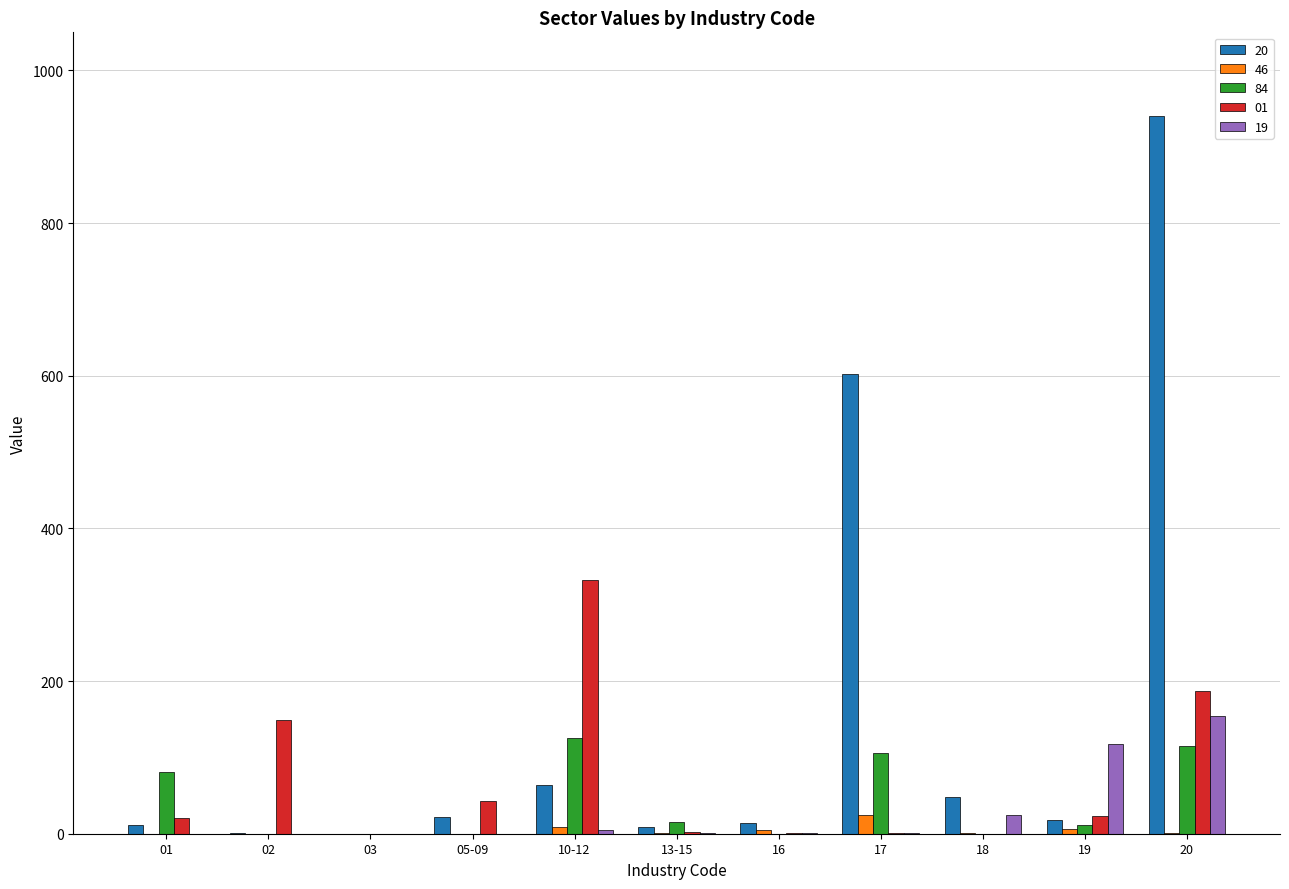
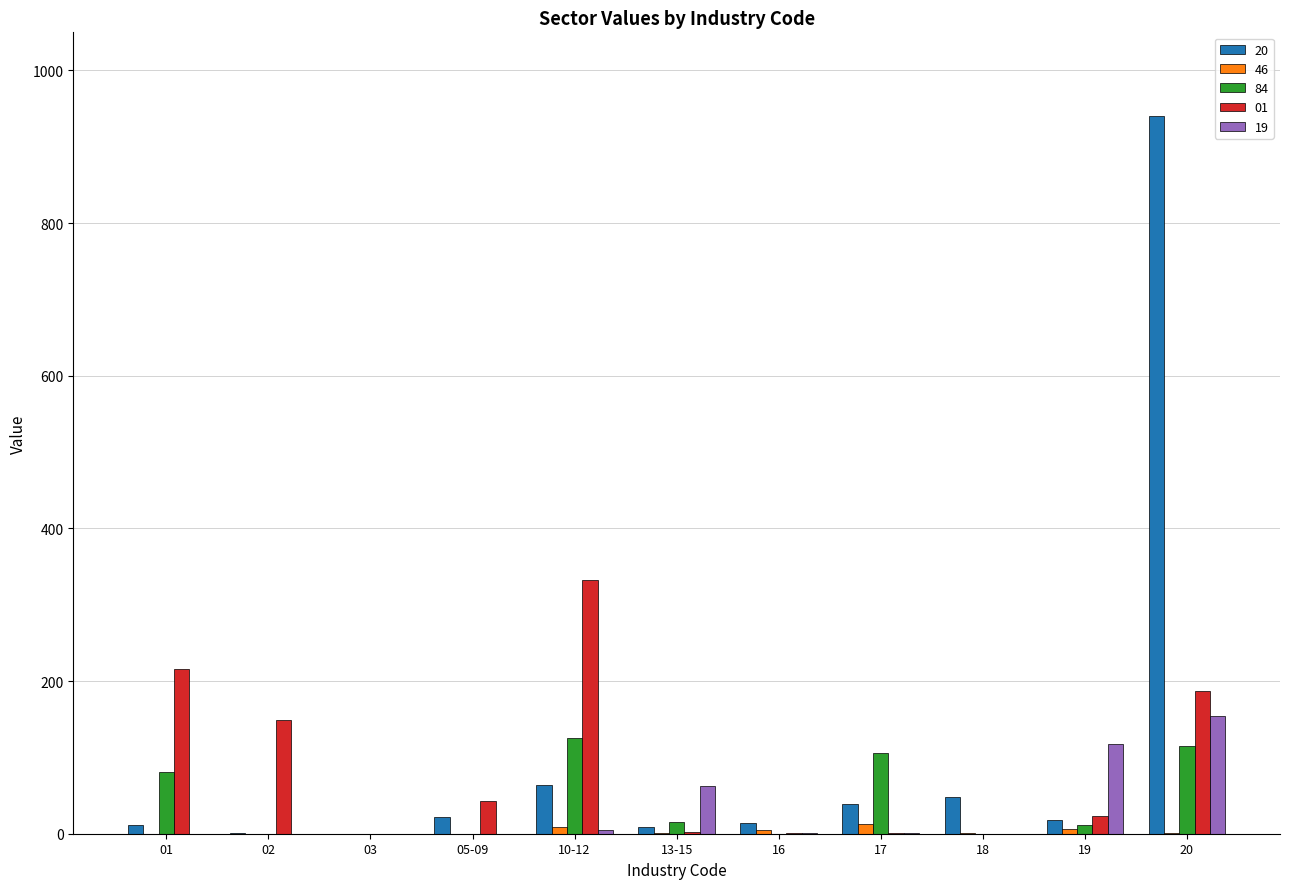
  {
    "20": {
      "01": 10,
      "05-09": 20,
      "10-12": 60,
      "13-15": 10,
      "16": 10,
-     "17": 600,
+     "17": 40,
      "18": 50,
      "19": 20,
      "20": 940
    },
    "46": {
      "03": 0,
      "05-09": 0,
      "10-12": 10,
      "16": 0,
-     "17": 20,
+     "17": 10,
      "19": 10
    },
    "84": {
      "01": 80,
      "02": 0,
      "03": 0,
      "05-09": 0,
      "10-12": 130,
      "13-15": 20,
      "16": 0,
      "17": 110,
      "19": 10,
      "20": 120
    },
    "01": {
-     "01": 20,
+     "01": 220,
      "02": 150,
      "03": 0,
      "05-09": 40,
      "10-12": 330,
      "19": 20,
      "20": 190
    },
    "19": {
      "01": 0,
      "02": 0,
      "03": 0,
      "10-12": 0,
-     "13-15": 0,
-     "18": 20,
+     "13-15": 60,
+     "18": 0,
      "19": 120,
      "20": 150
    }
  }
